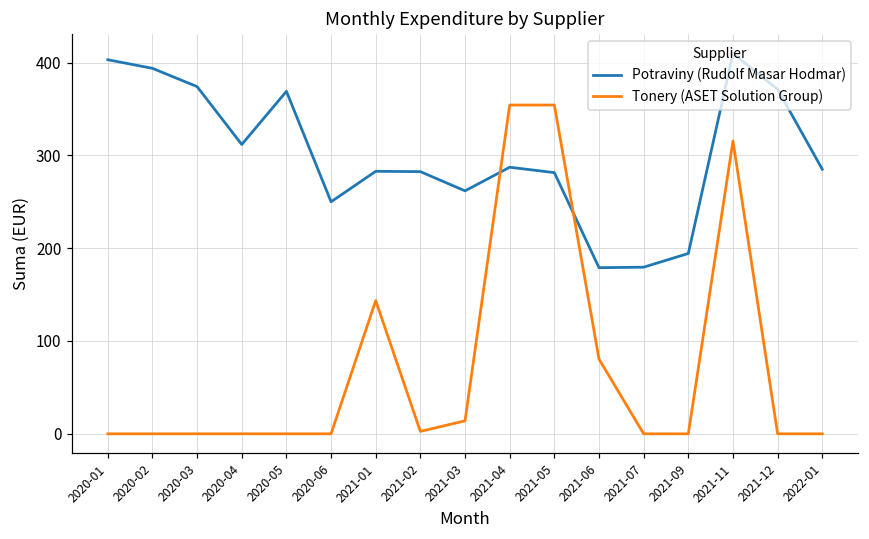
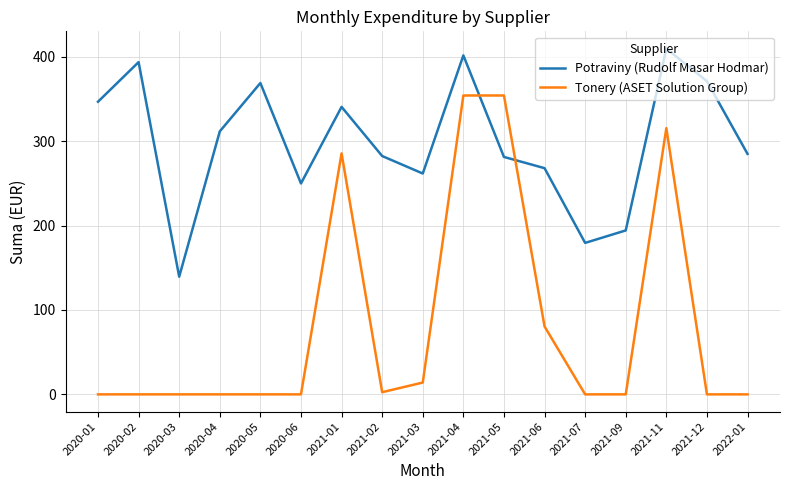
  {
    "Potraviny (Rudolf Masar Hodmar)": {
-     "2020-01": 400,
+     "2020-01": 350,
      "2020-02": 390,
-     "2020-03": 370,
+     "2020-03": 140,
      "2020-04": 310,
      "2020-05": 370,
      "2020-06": 250,
-     "2021-01": 280,
+     "2021-01": 340,
      "2021-02": 280,
      "2021-03": 260,
-     "2021-04": 290,
+     "2021-04": 400,
      "2021-05": 280,
-     "2021-06": 180,
+     "2021-06": 270,
      "2021-07": 180,
      "2021-09": 190,
      "2022-01": 290
    },
    "Tonery (ASET Solution Group)": {
      "2020-01": 0,
      "2020-02": 0,
      "2020-03": 0,
      "2020-04": 0,
      "2020-05": 0,
      "2020-06": 0,
-     "2021-01": 140,
+     "2021-01": 290,
      "2021-02": 0,
      "2021-03": 10,
      "2021-04": 350,
      "2021-05": 350,
      "2021-06": 80,
      "2021-07": 0,
      "2021-09": 0,
      "2021-11": 320,
      "2021-12": 0,
      "2022-01": 0
    }
  }
